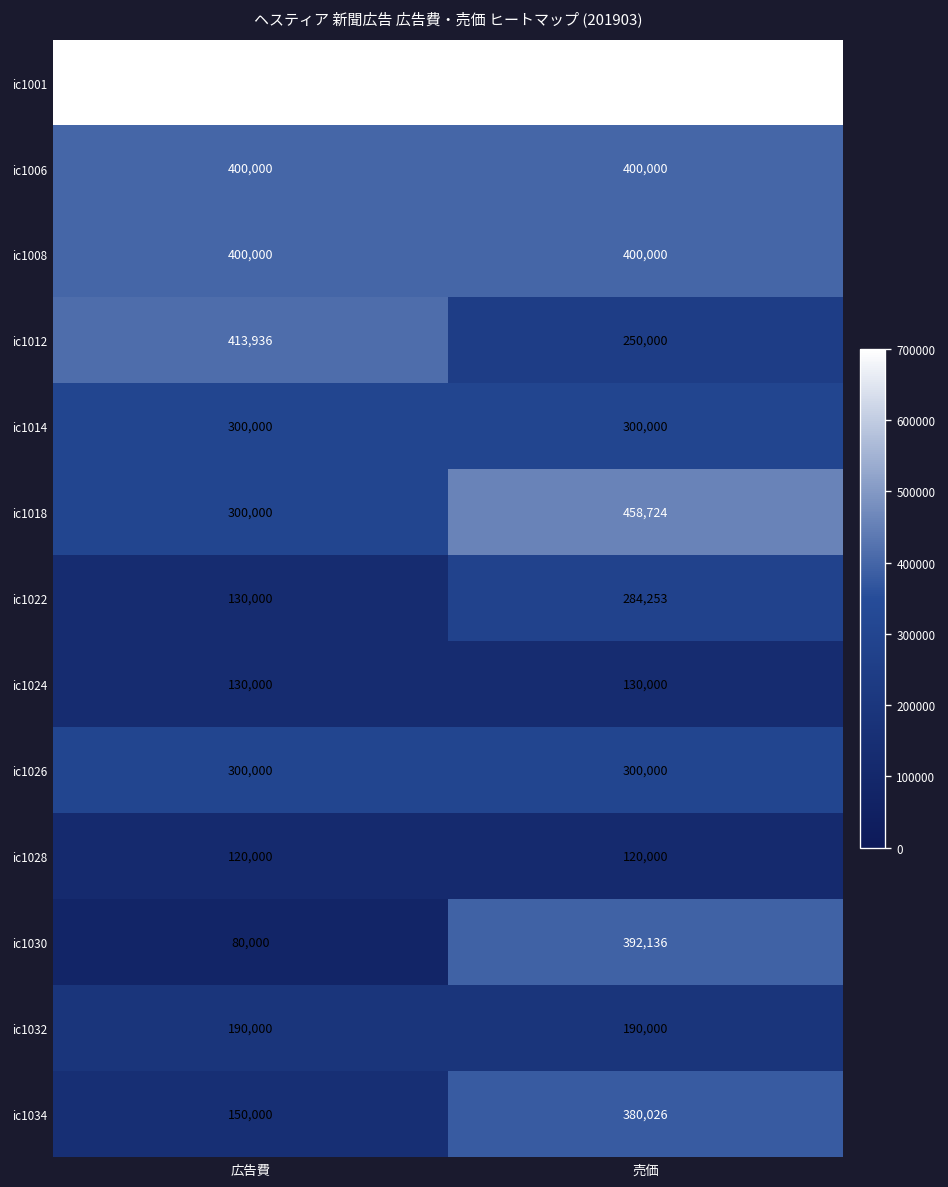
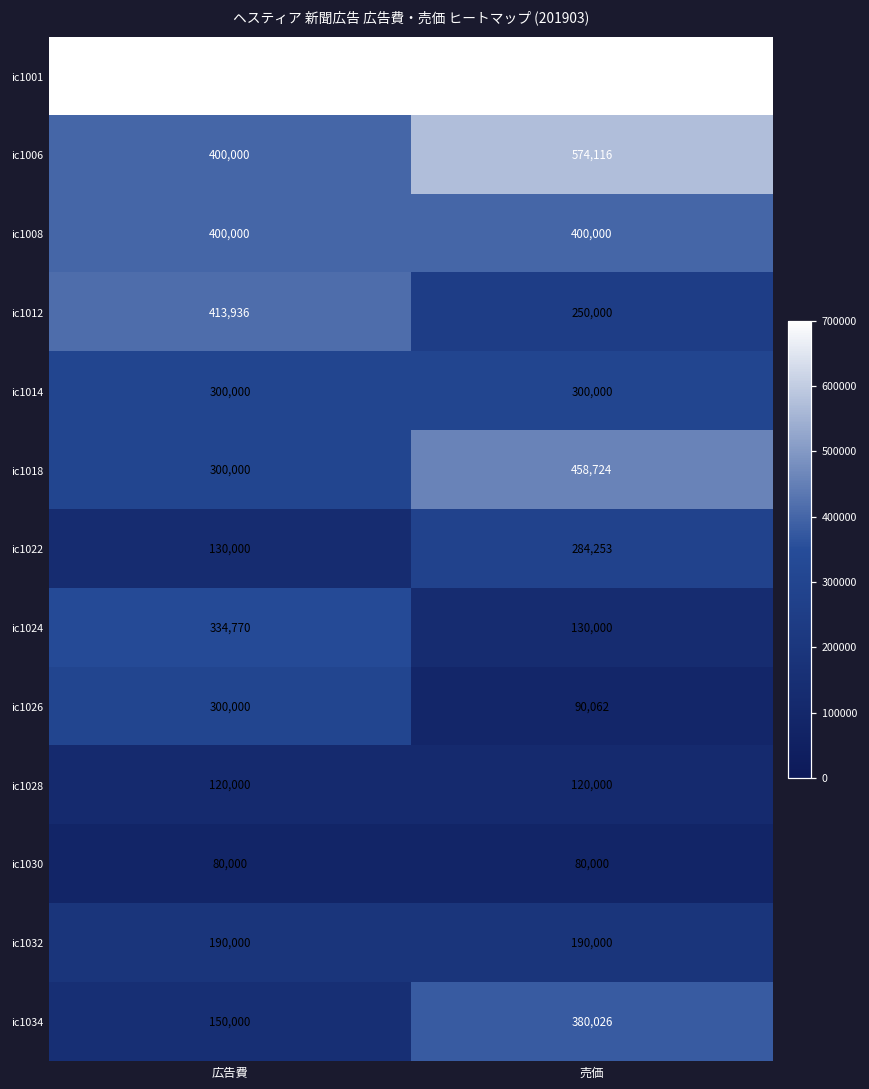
  {
    "ic1006": {
      "広告費": "400,000",
-     "売価": "400,000"
+     "売価": "574,116"
    },
    "ic1008": {
      "広告費": "400,000",
      "売価": "400,000"
    },
    "ic1012": {
      "広告費": "413,936",
      "売価": "250,000"
    },
    "ic1014": {
      "広告費": "300,000",
      "売価": "300,000"
    },
    "ic1018": {
      "広告費": "300,000",
      "売価": "458,724"
    },
    "ic1022": {
      "広告費": "130,000",
      "売価": "284,253"
    },
    "ic1024": {
-     "広告費": "130,000",
+     "広告費": "334,770",
      "売価": "130,000"
    },
    "ic1026": {
      "広告費": "300,000",
-     "売価": "300,000"
+     "売価": "90,062"
    },
    "ic1028": {
      "広告費": "120,000",
      "売価": "120,000"
    },
    "ic1030": {
      "広告費": "80,000",
-     "売価": "392,136"
+     "売価": "80,000"
    },
    "ic1032": {
      "広告費": "190,000",
      "売価": "190,000"
    },
    "ic1034": {
      "広告費": "150,000",
      "売価": "380,026"
    }
  }
